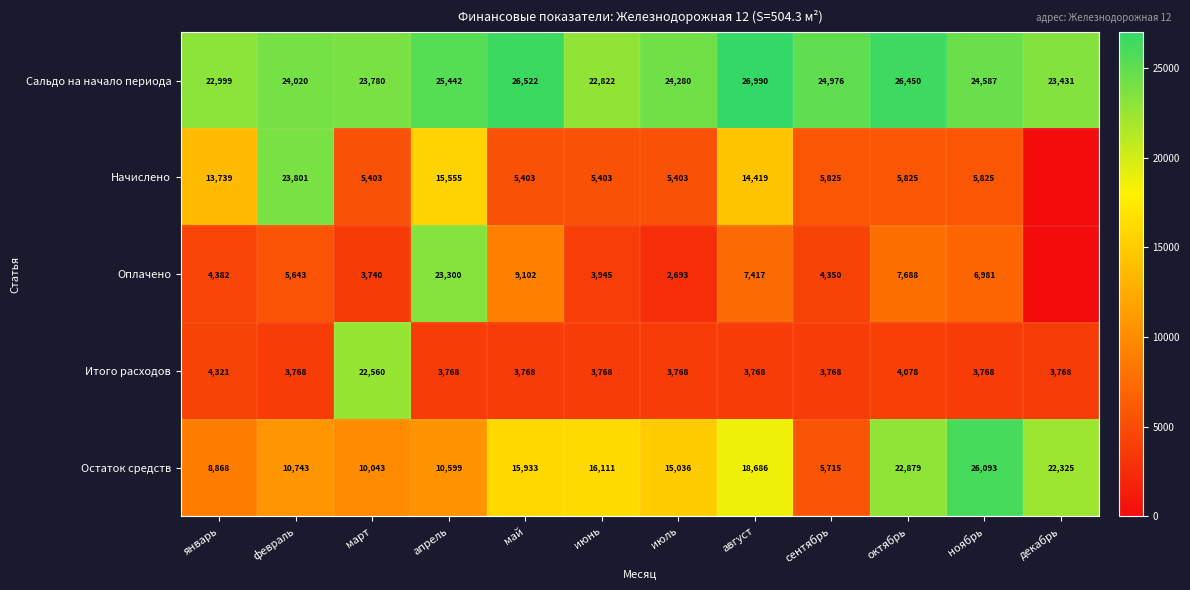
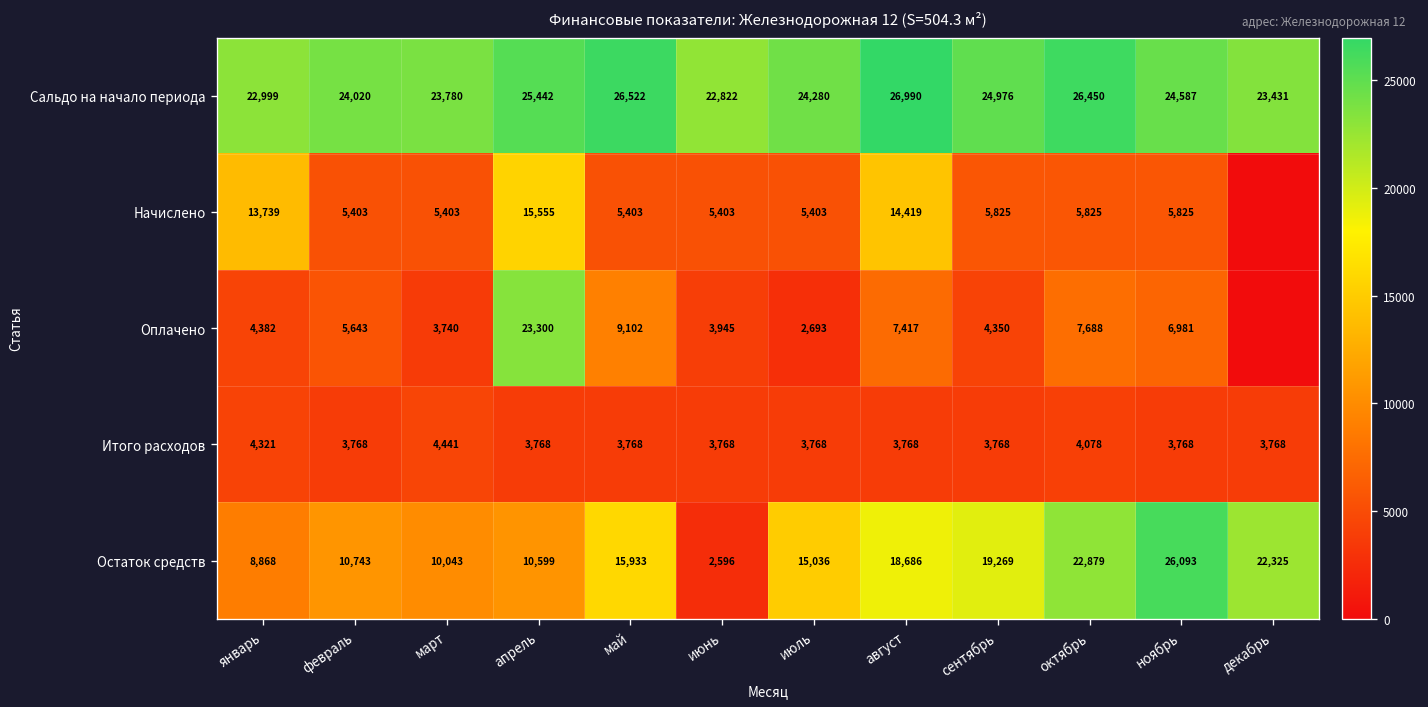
  {
    "Сальдо на начало периода": {
      "январь": "22,999",
      "февраль": "24,020",
      "март": "23,780",
      "апрель": "25,442",
      "май": "26,522",
      "июнь": "22,822",
      "июль": "24,280",
      "август": "26,990",
      "сентябрь": "24,976",
      "октябрь": "26,450",
      "ноябрь": "24,587",
      "декабрь": "23,431"
    },
    "Начислено": {
      "январь": "13,739",
-     "февраль": "23,801",
+     "февраль": "5,403",
      "март": "5,403",
      "апрель": "15,555",
      "май": "5,403",
      "июнь": "5,403",
      "июль": "5,403",
      "август": "14,419",
      "сентябрь": "5,825",
      "октябрь": "5,825",
      "ноябрь": "5,825"
    },
    "Оплачено": {
      "январь": "4,382",
      "февраль": "5,643",
      "март": "3,740",
      "апрель": "23,300",
      "май": "9,102",
      "июнь": "3,945",
      "июль": "2,693",
      "август": "7,417",
      "сентябрь": "4,350",
      "октябрь": "7,688",
      "ноябрь": "6,981"
    },
    "Итого расходов": {
      "январь": "4,321",
      "февраль": "3,768",
-     "март": "22,560",
+     "март": "4,441",
      "апрель": "3,768",
      "май": "3,768",
      "июнь": "3,768",
      "июль": "3,768",
      "август": "3,768",
      "сентябрь": "3,768",
      "октябрь": "4,078",
      "ноябрь": "3,768",
      "декабрь": "3,768"
    },
    "Остаток средств": {
      "январь": "8,868",
      "февраль": "10,743",
      "март": "10,043",
      "апрель": "10,599",
      "май": "15,933",
-     "июнь": "16,111",
+     "июнь": "2,596",
      "июль": "15,036",
      "август": "18,686",
-     "сентябрь": "5,715",
+     "сентябрь": "19,269",
      "октябрь": "22,879",
      "ноябрь": "26,093",
      "декабрь": "22,325"
    }
  }
